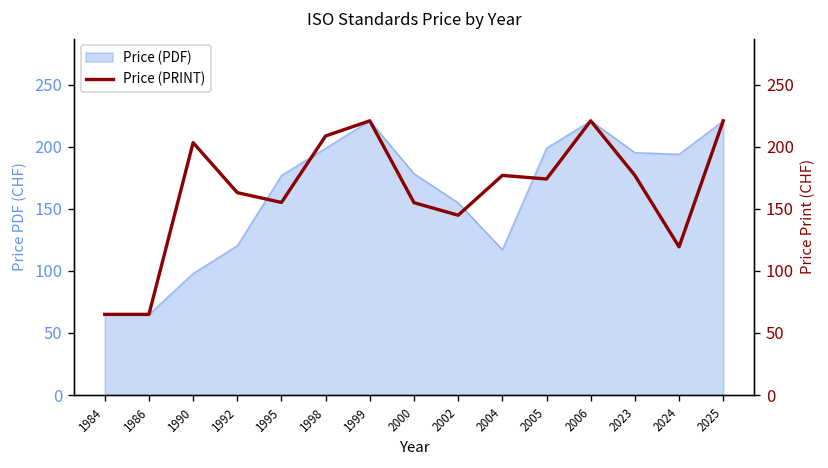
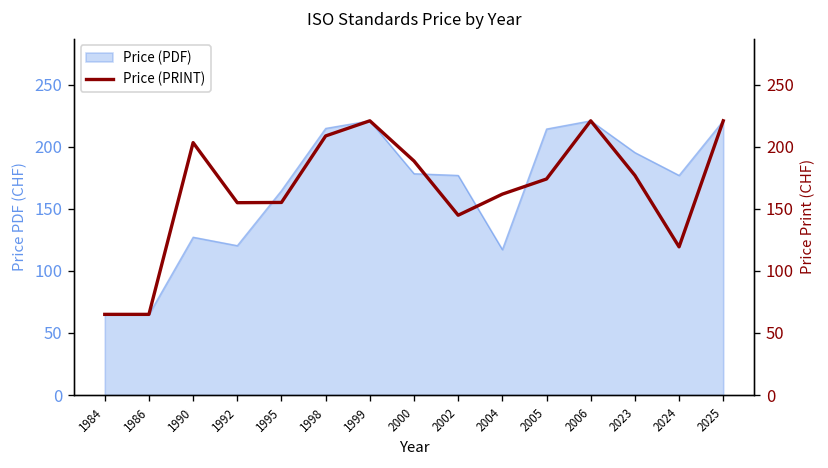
  {
    "Price (PDF)": {
      "1984": 65,
      "1986": 65,
-     "1990": 98,
+     "1990": 127,
      "1992": 120,
-     "1995": 177,
-     "1998": 199,
+     "1995": 165,
+     "1998": 215,
      "1999": 221,
      "2000": 178,
-     "2002": 155,
+     "2002": 177,
      "2004": 117,
-     "2005": 199,
+     "2005": 214,
      "2006": 221,
      "2023": 195,
-     "2024": 194,
+     "2024": 177,
      "2025": 221
    },
    "Price (PRINT)": {
      "1984": 65,
      "1986": 65,
      "1990": 203,
-     "1992": 163,
+     "1992": 155,
      "1995": 155,
      "1998": 209,
      "1999": 221,
-     "2000": 155,
+     "2000": 189,
      "2002": 145,
-     "2004": 177,
+     "2004": 162,
      "2005": 174,
      "2006": 221,
      "2023": 177,
      "2024": 119,
      "2025": 221
    }
  }
